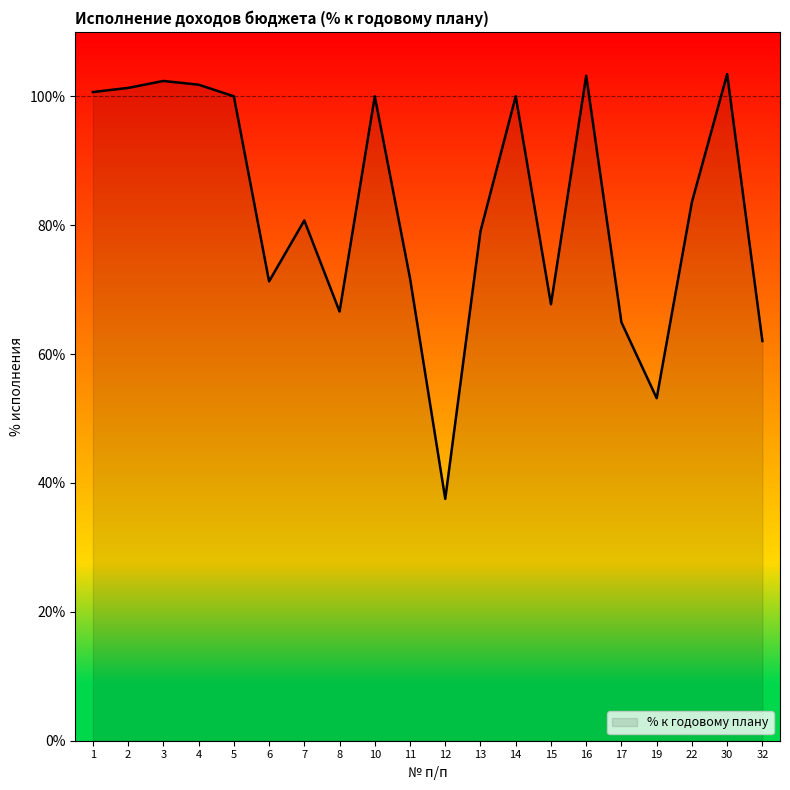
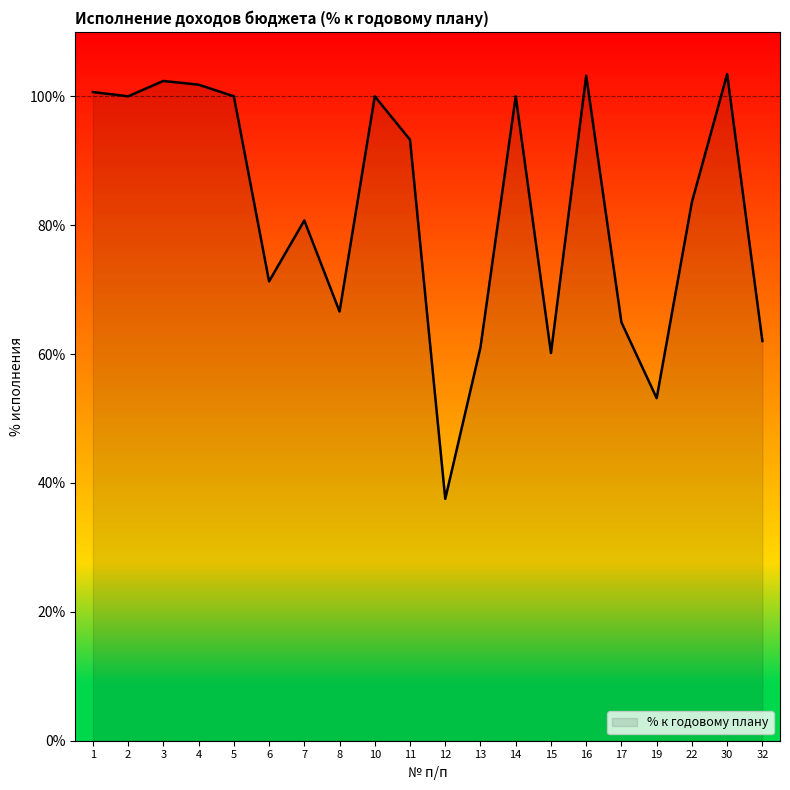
  {
    "1": "101%",
-   "2": "101%",
+   "2": "100%",
    "3": "102%",
    "4": "102%",
    "5": "100%",
    "6": "71%",
    "7": "81%",
    "8": "67%",
    "10": "100%",
-   "11": "72%",
+   "11": "93%",
    "12": "38%",
-   "13": "79%",
+   "13": "61%",
    "14": "100%",
-   "15": "68%",
+   "15": "60%",
    "16": "103%",
    "17": "65%",
    "19": "53%",
    "22": "84%",
    "30": "103%",
    "32": "62%"
  }
